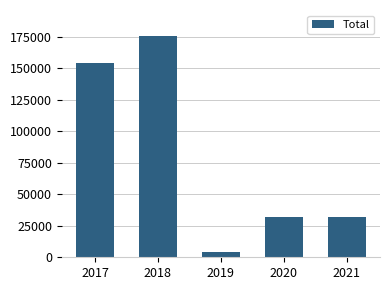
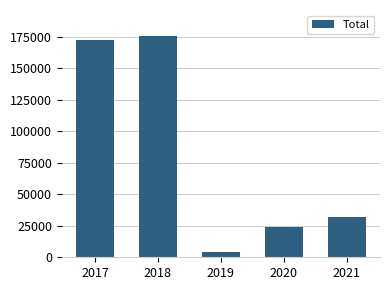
  {
-   "2017": 154000,
+   "2017": 172000,
    "2018": 175000,
    "2019": 4000,
-   "2020": 32000,
+   "2020": 24000,
    "2021": 32000
  }
